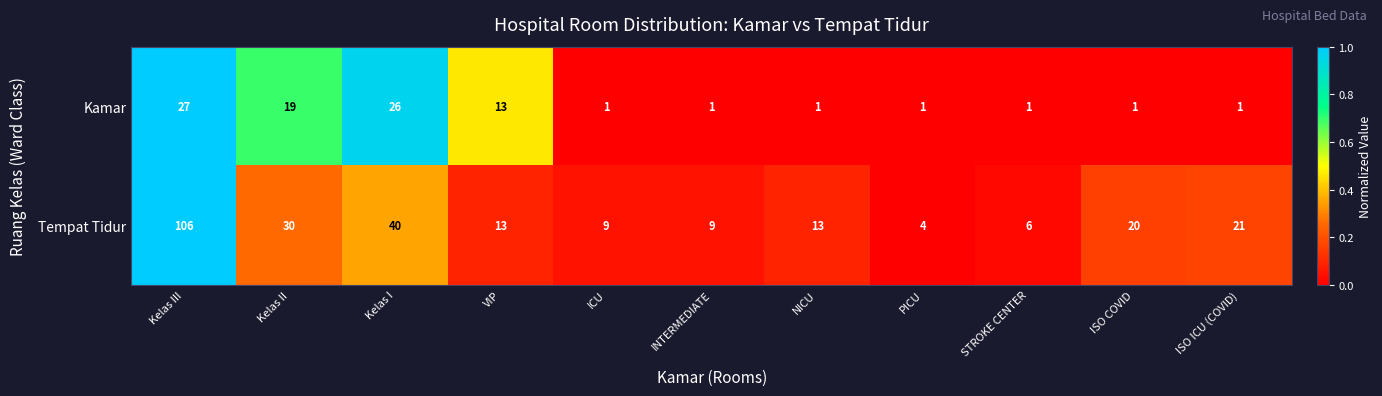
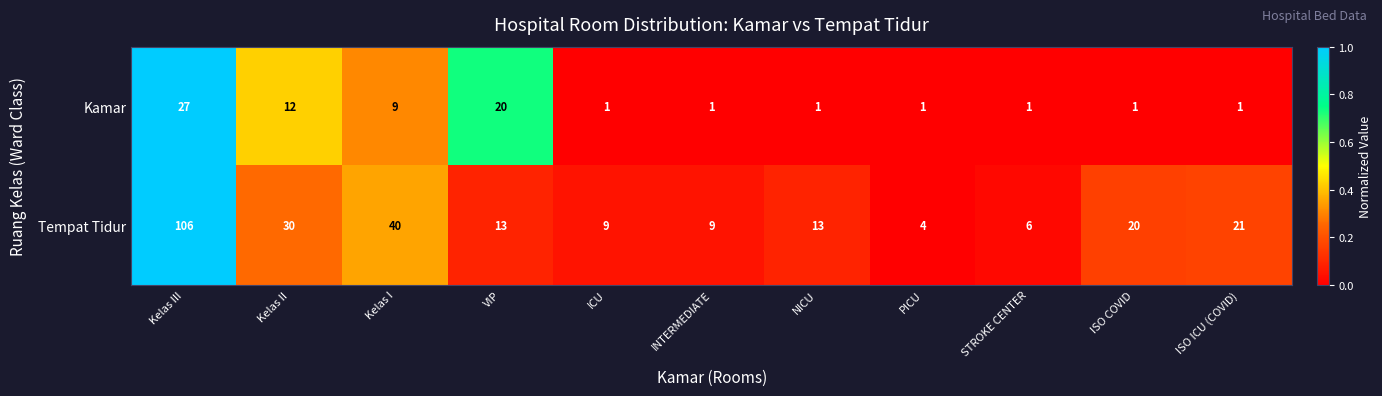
  {
    "Kamar": {
      "Kelas III": 27,
-     "Kelas II": 19,
-     "Kelas I": 26,
-     "VIP": 13,
+     "Kelas II": 12,
+     "Kelas I": 9,
+     "VIP": 20,
      "ICU": 1,
      "INTERMEDIATE": 1,
      "NICU": 1,
      "PICU": 1,
      "STROKE CENTER": 1,
      "ISO COVID": 1,
      "ISO ICU (COVID)": 1
    },
    "Tempat Tidur": {
      "Kelas III": 106,
      "Kelas II": 30,
      "Kelas I": 40,
      "VIP": 13,
      "ICU": 9,
      "INTERMEDIATE": 9,
      "NICU": 13,
      "PICU": 4,
      "STROKE CENTER": 6,
      "ISO COVID": 20,
      "ISO ICU (COVID)": 21
    }
  }
